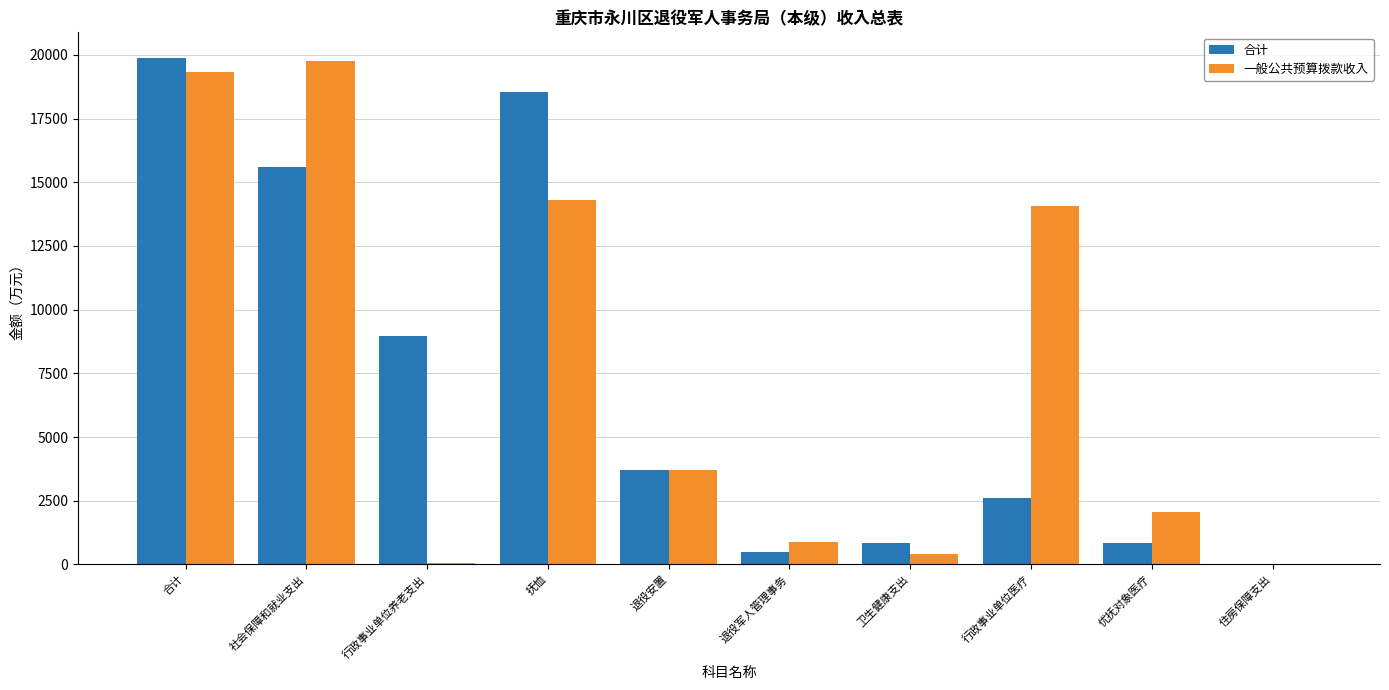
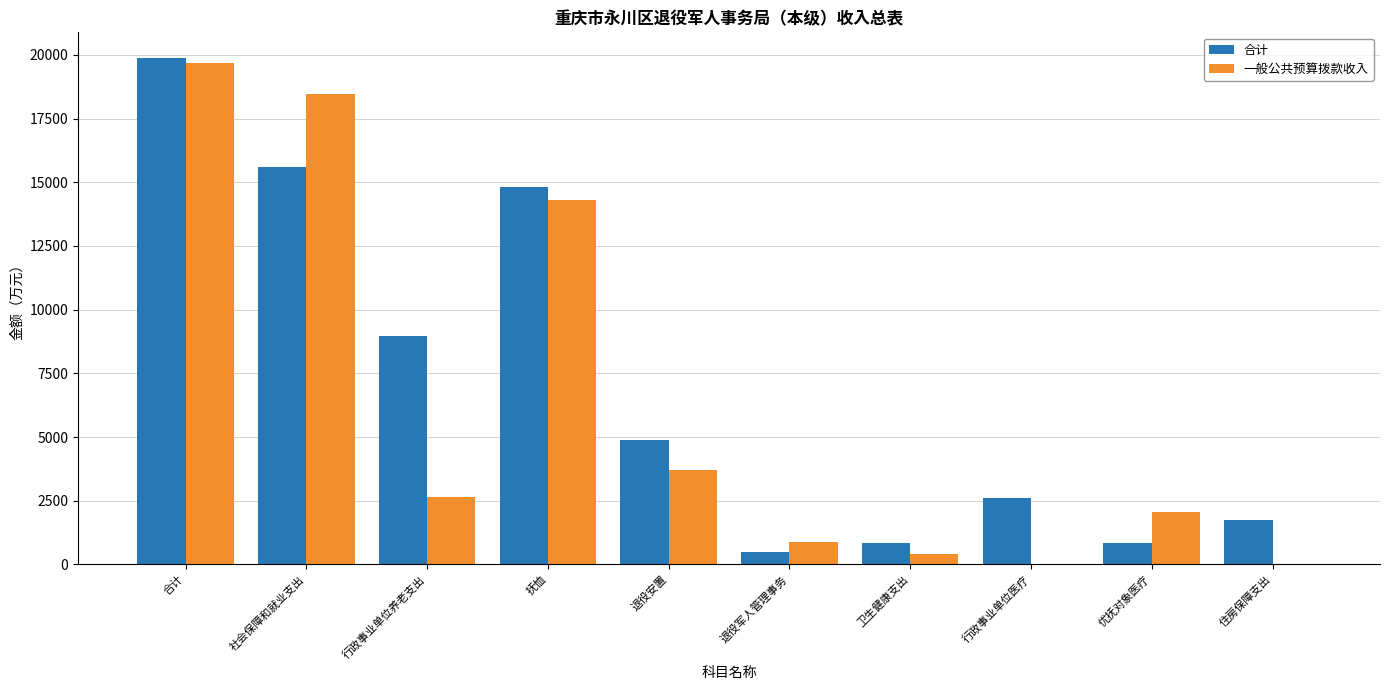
  {
    "合计": {
      "合计": 19900,
      "社会保障和就业支出": 15600,
      "行政事业单位养老支出": 9000,
-     "抚恤": 18600,
-     "退役安置": 3700,
+     "抚恤": 14800,
+     "退役安置": 4900,
      "退役军人管理事务": 500,
      "卫生健康支出": 800,
      "行政事业单位医疗": 2600,
      "优抚对象医疗": 800,
-     "住房保障支出": 0
+     "住房保障支出": 1800
    },
    "一般公共预算拨款收入": {
-     "合计": 19300,
-     "社会保障和就业支出": 19800,
-     "行政事业单位养老支出": 0,
+     "合计": 19700,
+     "社会保障和就业支出": 18500,
+     "行政事业单位养老支出": 2600,
      "抚恤": 14300,
      "退役安置": 3700,
      "退役军人管理事务": 900,
      "卫生健康支出": 400,
-     "行政事业单位医疗": 14100,
+     "行政事业单位医疗": 0,
      "优抚对象医疗": 2000
    }
  }
